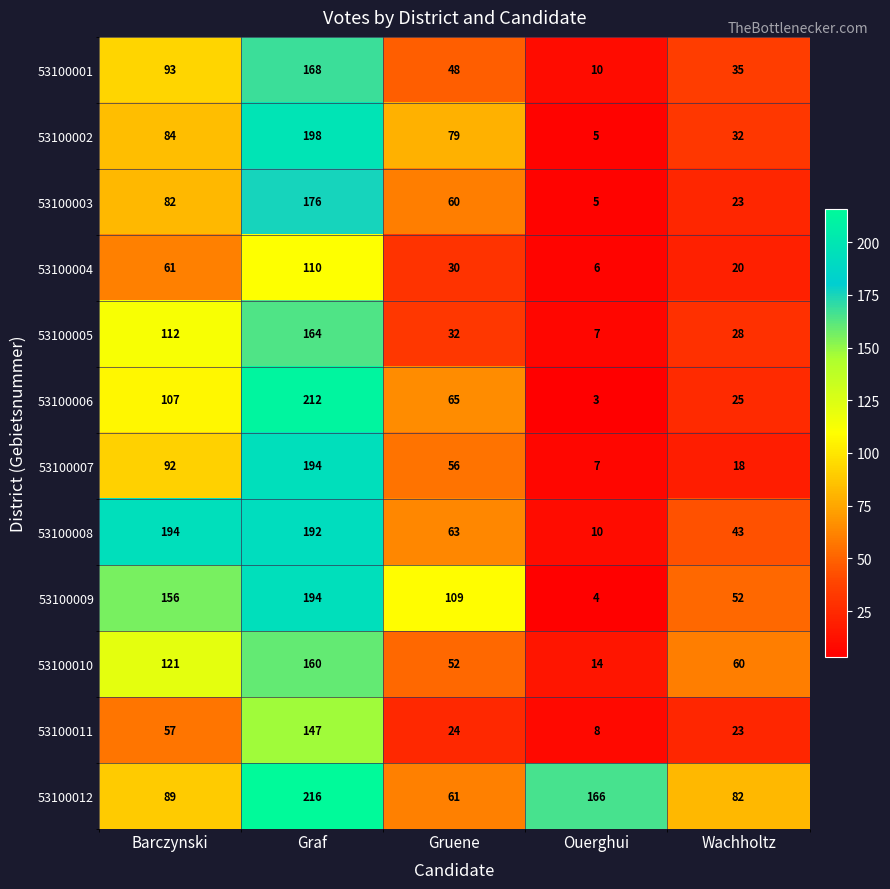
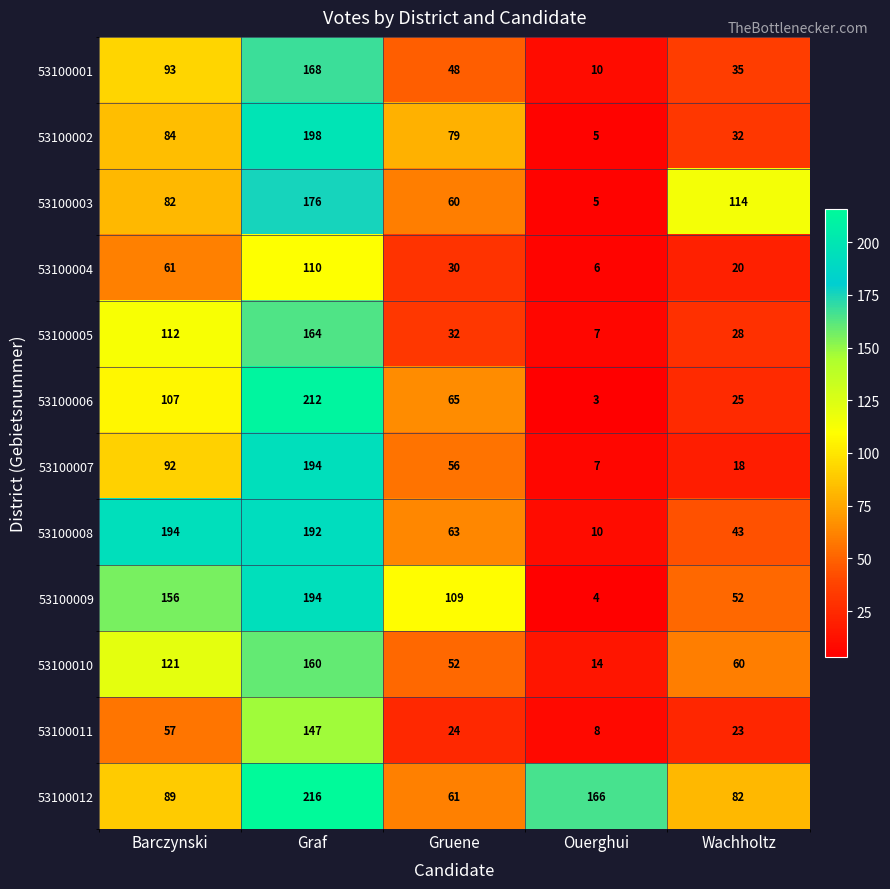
  {
    "53100001": {
      "Barczynski": 93,
      "Graf": 168,
      "Gruene": 48,
      "Ouerghui": 10,
      "Wachholtz": 35
    },
    "53100002": {
      "Barczynski": 84,
      "Graf": 198,
      "Gruene": 79,
      "Ouerghui": 5,
      "Wachholtz": 32
    },
    "53100003": {
      "Barczynski": 82,
      "Graf": 176,
      "Gruene": 60,
      "Ouerghui": 5,
-     "Wachholtz": 23
+     "Wachholtz": 114
    },
    "53100004": {
      "Barczynski": 61,
      "Graf": 110,
      "Gruene": 30,
      "Ouerghui": 6,
      "Wachholtz": 20
    },
    "53100005": {
      "Barczynski": 112,
      "Graf": 164,
      "Gruene": 32,
      "Ouerghui": 7,
      "Wachholtz": 28
    },
    "53100006": {
      "Barczynski": 107,
      "Graf": 212,
      "Gruene": 65,
      "Ouerghui": 3,
      "Wachholtz": 25
    },
    "53100007": {
      "Barczynski": 92,
      "Graf": 194,
      "Gruene": 56,
      "Ouerghui": 7,
      "Wachholtz": 18
    },
    "53100008": {
      "Barczynski": 194,
      "Graf": 192,
      "Gruene": 63,
      "Ouerghui": 10,
      "Wachholtz": 43
    },
    "53100009": {
      "Barczynski": 156,
      "Graf": 194,
      "Gruene": 109,
      "Ouerghui": 4,
      "Wachholtz": 52
    },
    "53100010": {
      "Barczynski": 121,
      "Graf": 160,
      "Gruene": 52,
      "Ouerghui": 14,
      "Wachholtz": 60
    },
    "53100011": {
      "Barczynski": 57,
      "Graf": 147,
      "Gruene": 24,
      "Ouerghui": 8,
      "Wachholtz": 23
    },
    "53100012": {
      "Barczynski": 89,
      "Graf": 216,
      "Gruene": 61,
      "Ouerghui": 166,
      "Wachholtz": 82
    }
  }
